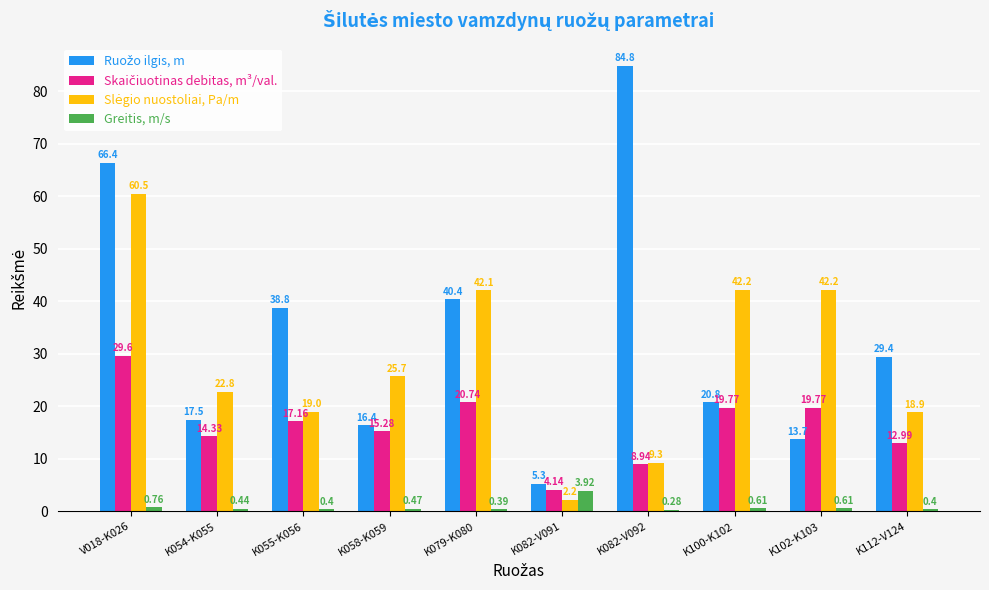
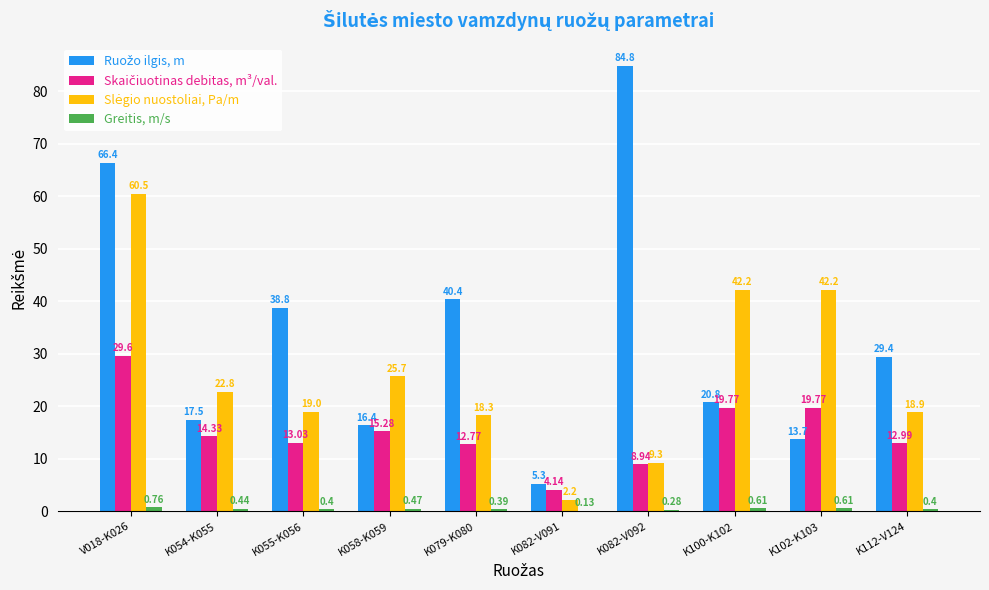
  {
    "Ruožo ilgis, m": {
      "V018-K026": 66.4,
      "K054-K055": 17.5,
      "K055-K056": 38.8,
      "K079-K080": 40.4,
      "K082-V091": 5.3,
      "K082-V092": 84.8,
      "K102-K103": 13.7,
      "K112-V124": 29.4
    },
    "Skaičiuotinas debitas, m³/val.": {
      "V018-K026": 29.6,
      "K054-K055": 14.33,
-     "K055-K056": 17.16,
+     "K055-K056": 13.03,
      "K058-K059": 15.28,
-     "K079-K080": 20.74,
+     "K079-K080": 12.77,
      "K082-V091": 4.14,
      "K082-V092": 8.94,
      "K100-K102": 19.77,
      "K102-K103": 19.77,
      "K112-V124": 12.99
    },
    "Slėgio nuostoliai, Pa/m": {
      "V018-K026": 60.5,
      "K054-K055": 22.8,
      "K055-K056": 19.0,
      "K058-K059": 25.7,
-     "K079-K080": 42.1,
+     "K079-K080": 18.3,
      "K082-V091": 2.2,
      "K082-V092": 9.3,
      "K100-K102": 42.2,
      "K102-K103": 42.2,
      "K112-V124": 18.9
    },
    "Greitis, m/s": {
      "V018-K026": 0.76,
      "K054-K055": 0.44,
      "K055-K056": 0.4,
      "K058-K059": 0.47,
      "K079-K080": 0.39,
-     "K082-V091": 3.92,
+     "K082-V091": 0.13,
      "K082-V092": 0.28,
      "K100-K102": 0.61,
      "K102-K103": 0.61,
      "K112-V124": 0.4
    }
  }
